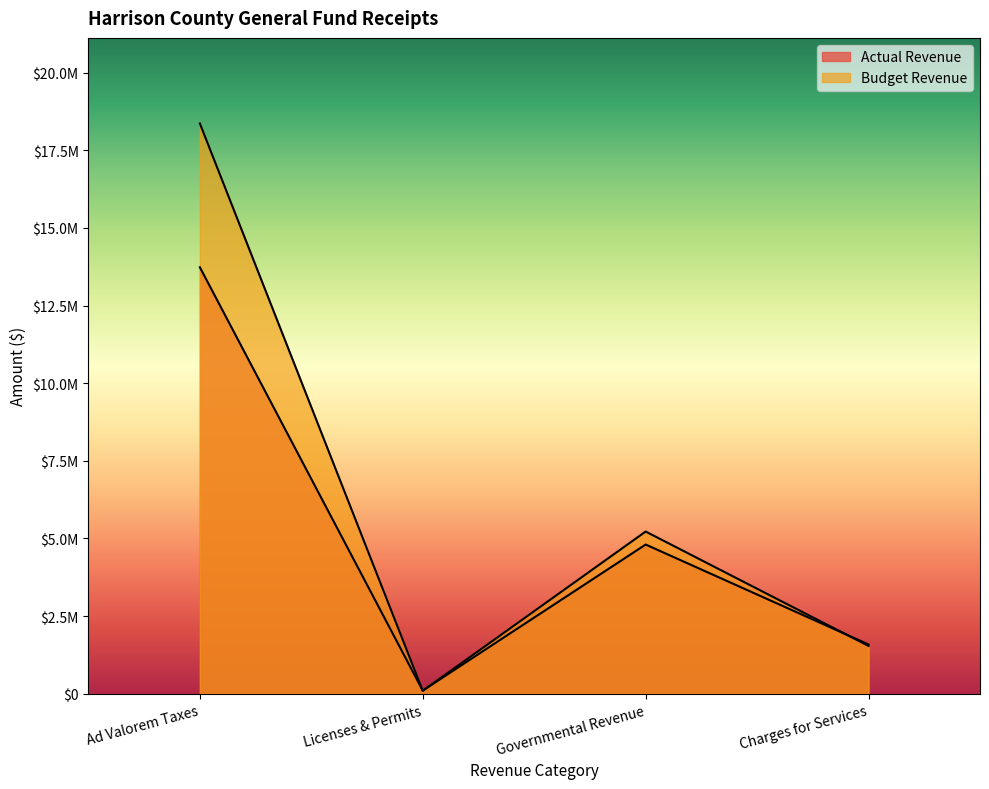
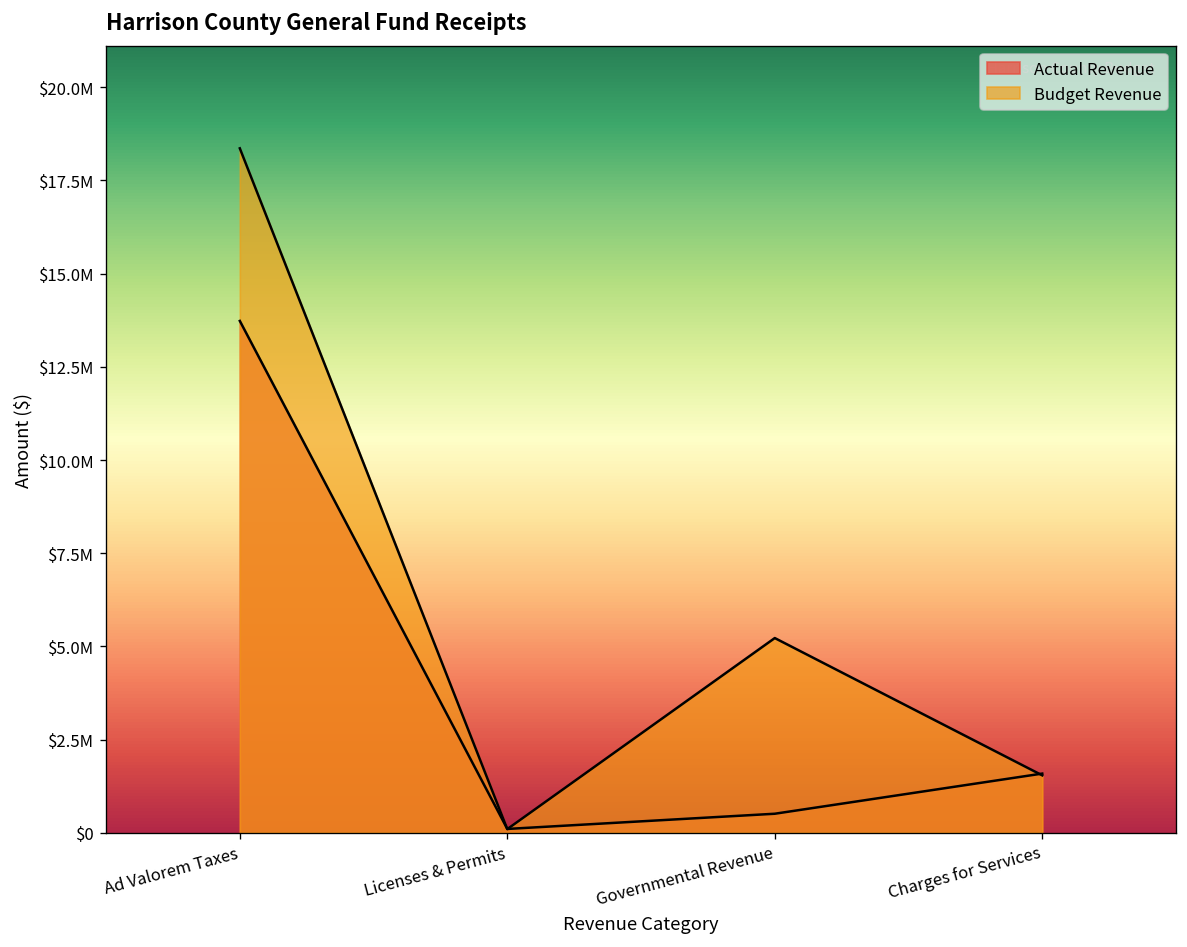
  {
    "Actual Revenue": {
      "Ad Valorem Taxes": "$13700000",
-     "Governmental Revenue": "$4800000"
+     "Governmental Revenue": "$500000"
    },
    "Budget Revenue": {
      "Ad Valorem Taxes": "$18400000",
      "Governmental Revenue": "$5200000"
    }
  }
